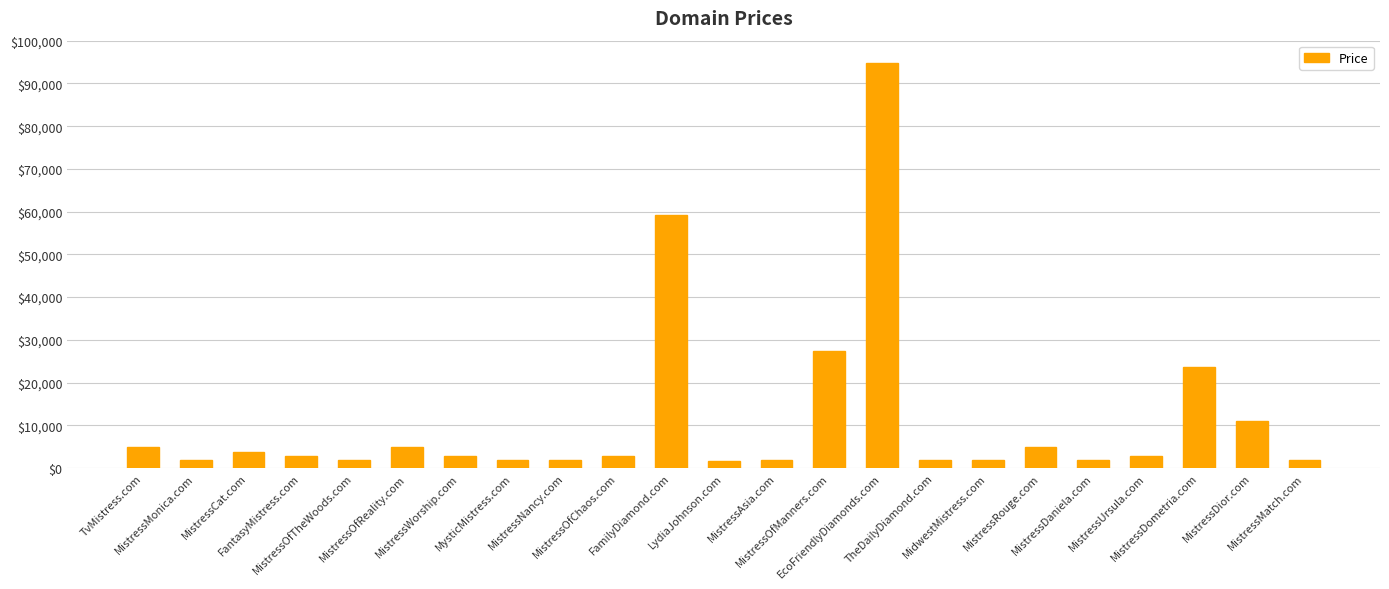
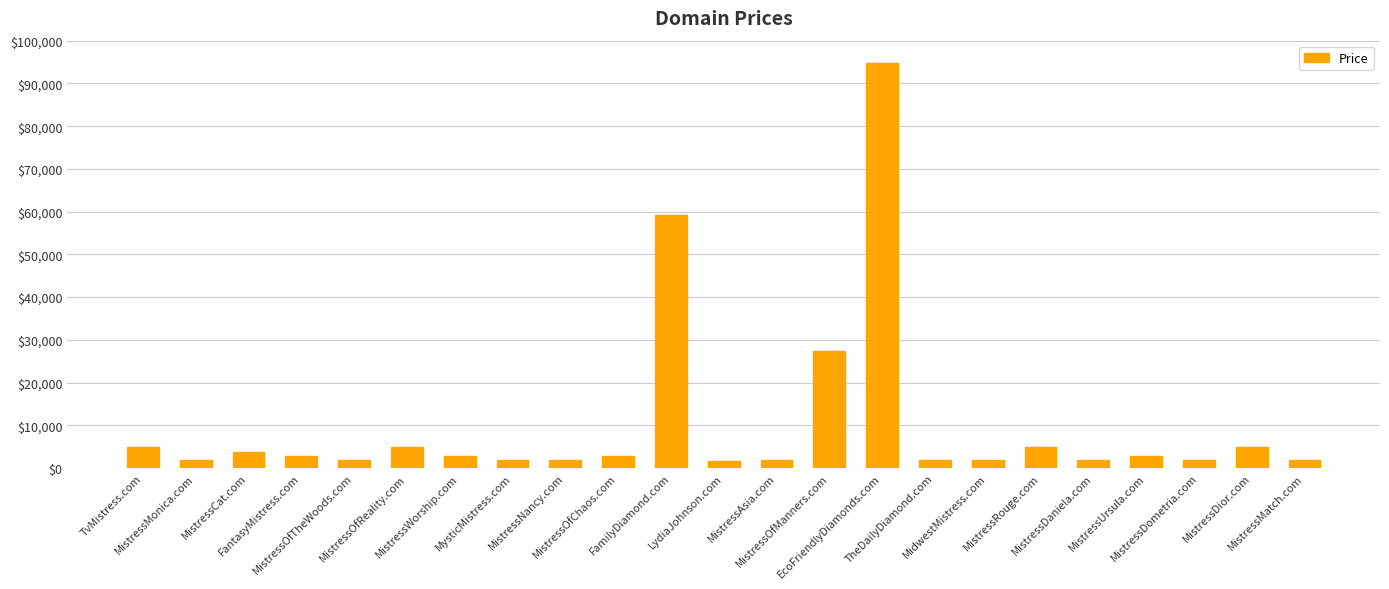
  {
    "TvMistress.com": "$5,000",
    "MistressMonica.com": "$2,000",
    "MistressCat.com": "$4,000",
    "FantasyMistress.com": "$3,000",
    "MistressOfTheWoods.com": "$2,000",
    "MistressOfReality.com": "$5,000",
    "MistressWorship.com": "$3,000",
    "MysticMistress.com": "$2,000",
    "MistressNancy.com": "$2,000",
    "MistressOfChaos.com": "$3,000",
    "FamilyDiamond.com": "$59,000",
    "LydiaJohnson.com": "$2,000",
    "MistressAsia.com": "$2,000",
    "MistressOfManners.com": "$27,000",
    "EcoFriendlyDiamonds.com": "$95,000",
    "TheDailyDiamond.com": "$2,000",
    "MidwestMistress.com": "$2,000",
    "MistressRouge.com": "$5,000",
    "MistressDaniela.com": "$2,000",
    "MistressUrsula.com": "$3,000",
-   "MistressDometria.com": "$24,000",
-   "MistressDior.com": "$11,000",
+   "MistressDometria.com": "$2,000",
+   "MistressDior.com": "$5,000",
    "MistressMatch.com": "$2,000"
  }
